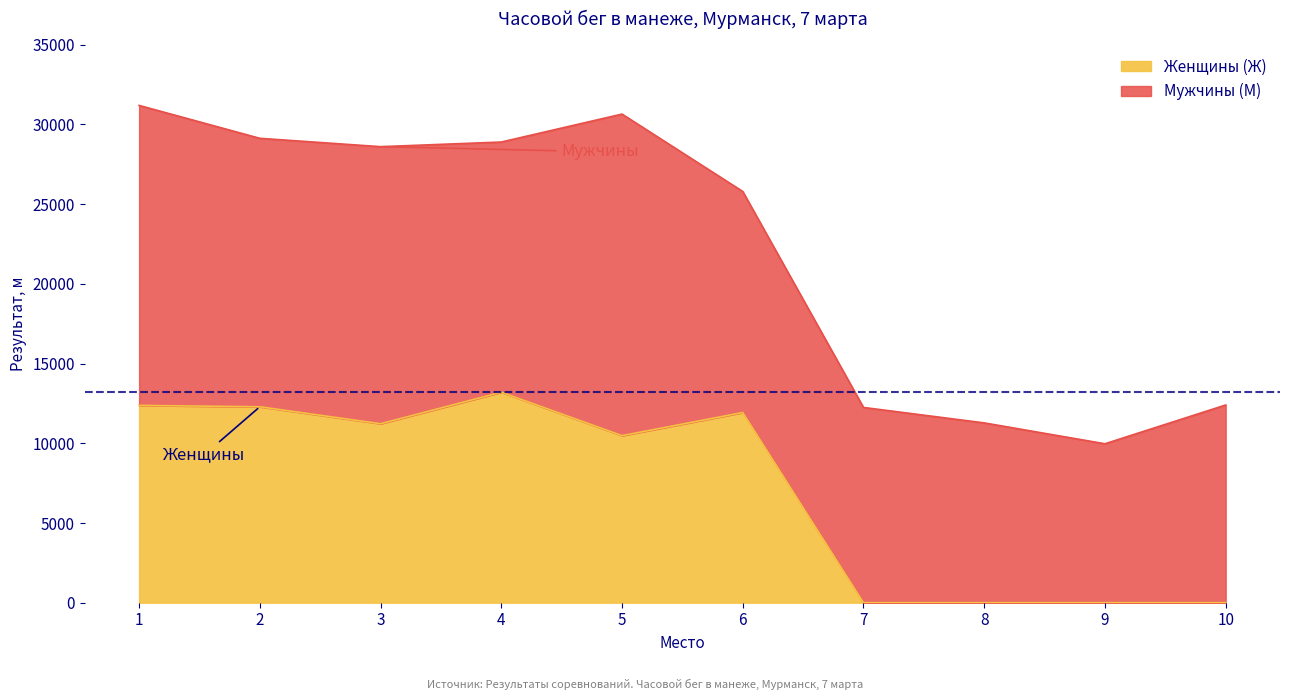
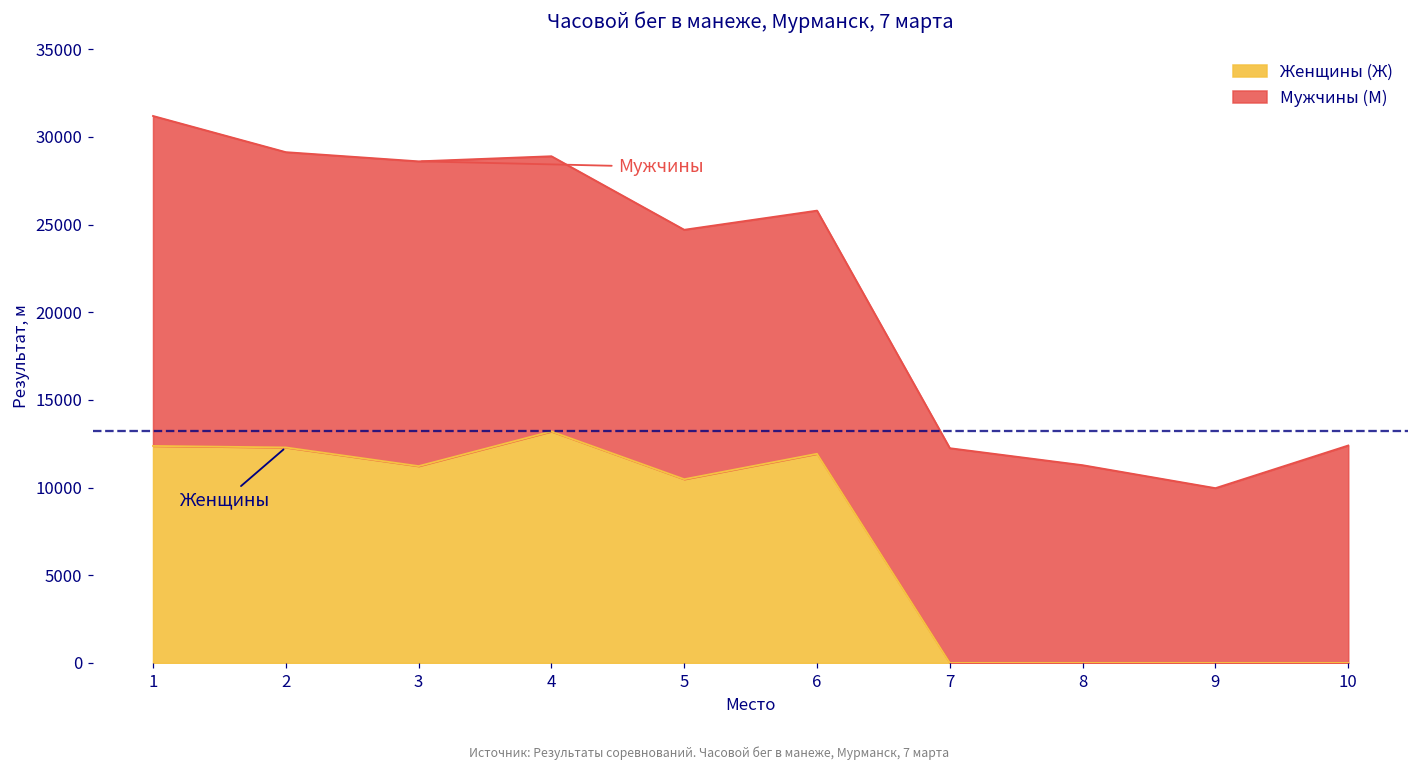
  {
    "Женщины (Ж)": {
      "1": 12400,
      "2": 12300,
      "3": 11200,
      "4": 13200,
      "5": 10500,
      "6": 11900,
      "7": 0,
      "8": 0,
      "9": 0,
      "10": 0
    },
    "Мужчины (М)": {
      "1": 18800,
      "2": 16800,
      "3": 17400,
      "4": 15700,
-     "5": 20200,
+     "5": 14200,
      "6": 13900,
      "7": 12200,
      "8": 11300,
      "9": 10000,
      "10": 12400
    }
  }
